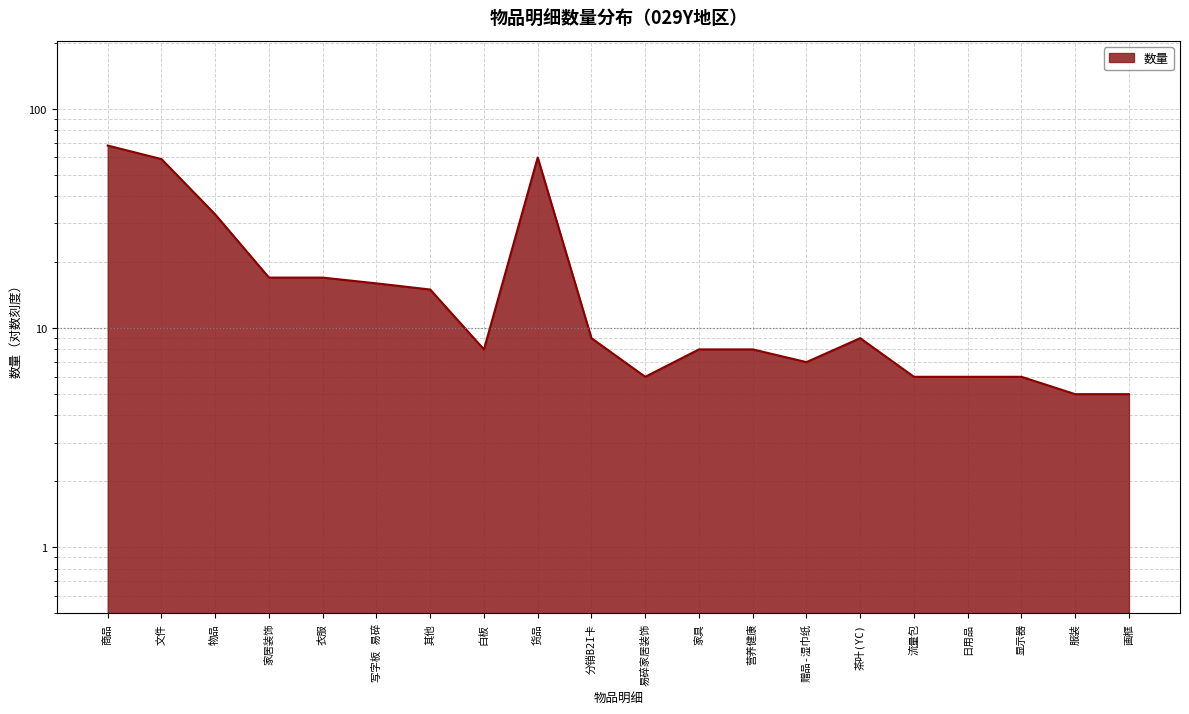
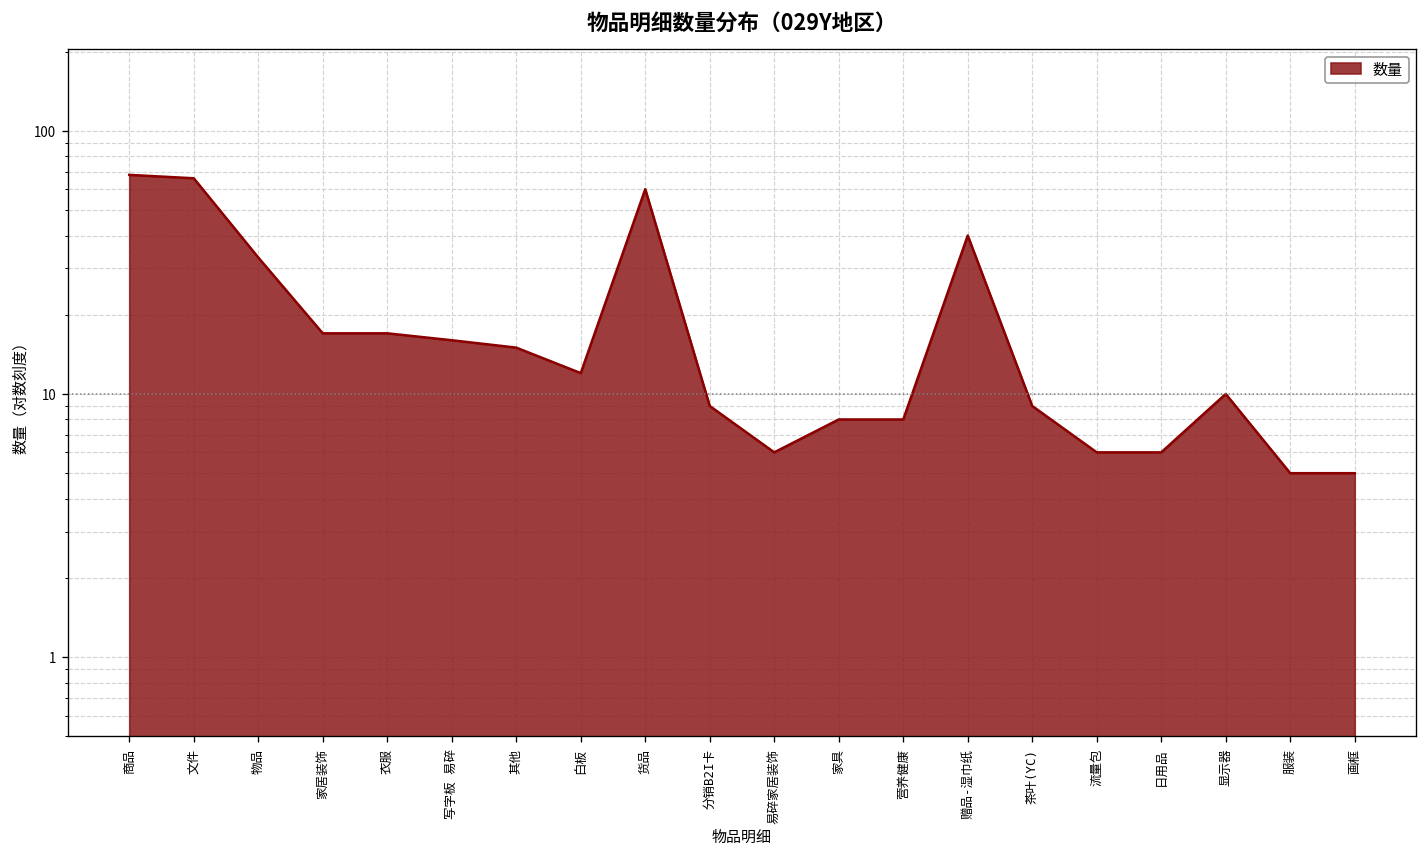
  {
    "商品": 68,
-   "文件": 59,
+   "文件": 66,
    "物品": 33,
    "家居装饰": 17,
    "衣服": 17,
    "写字板 易碎": 16,
    "其他": 15,
-   "白板": 8,
+   "白板": 12,
    "货品": 60,
    "分销B2I卡": 9,
    "易碎家居装饰": 6,
    "家具": 8,
    "营养健康": 8,
-   "赠品-湿巾纸": 7,
+   "赠品-湿巾纸": 40,
    "茶叶(YC)": 9,
    "流量包": 6,
    "日用品": 6,
-   "显示器": 6,
+   "显示器": 10,
    "服装": 5,
    "画框": 5
  }
